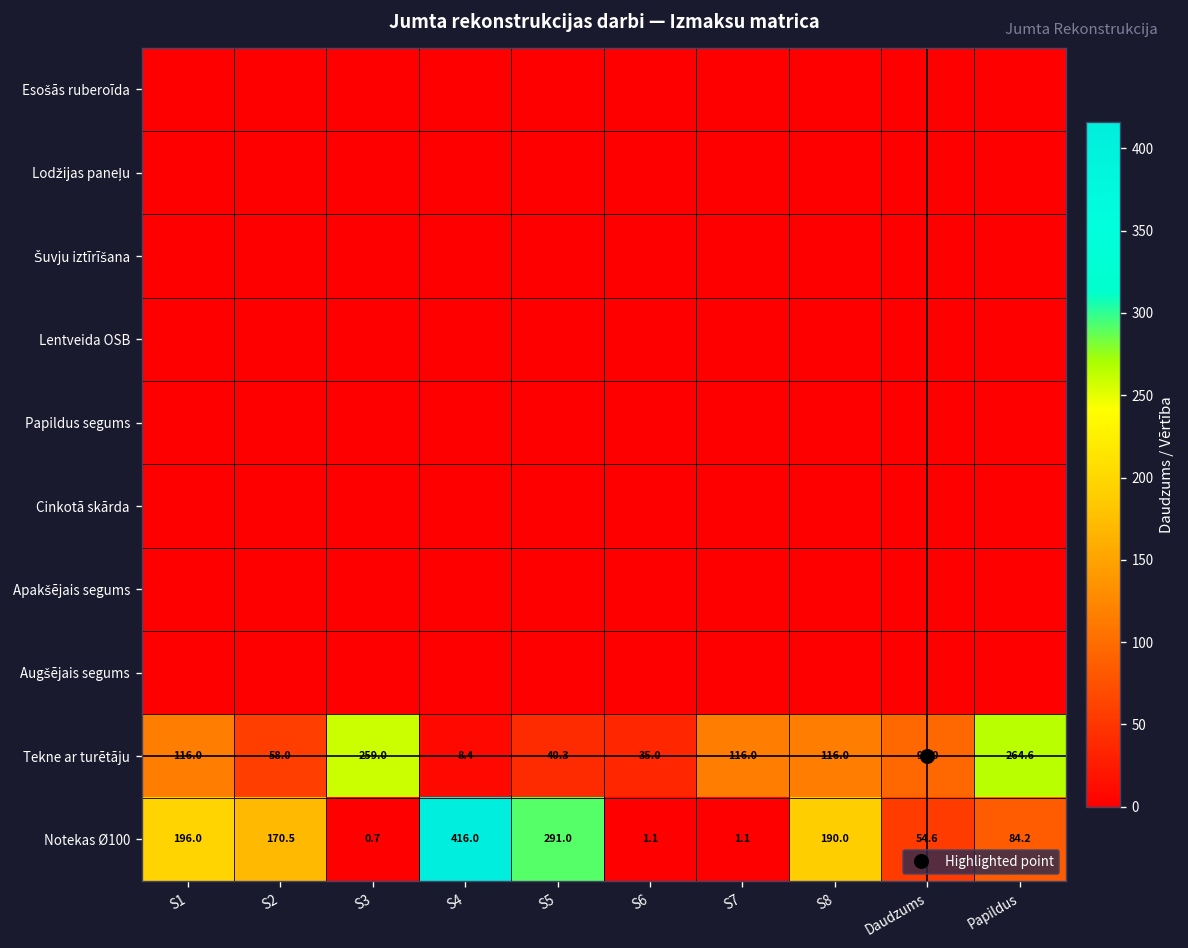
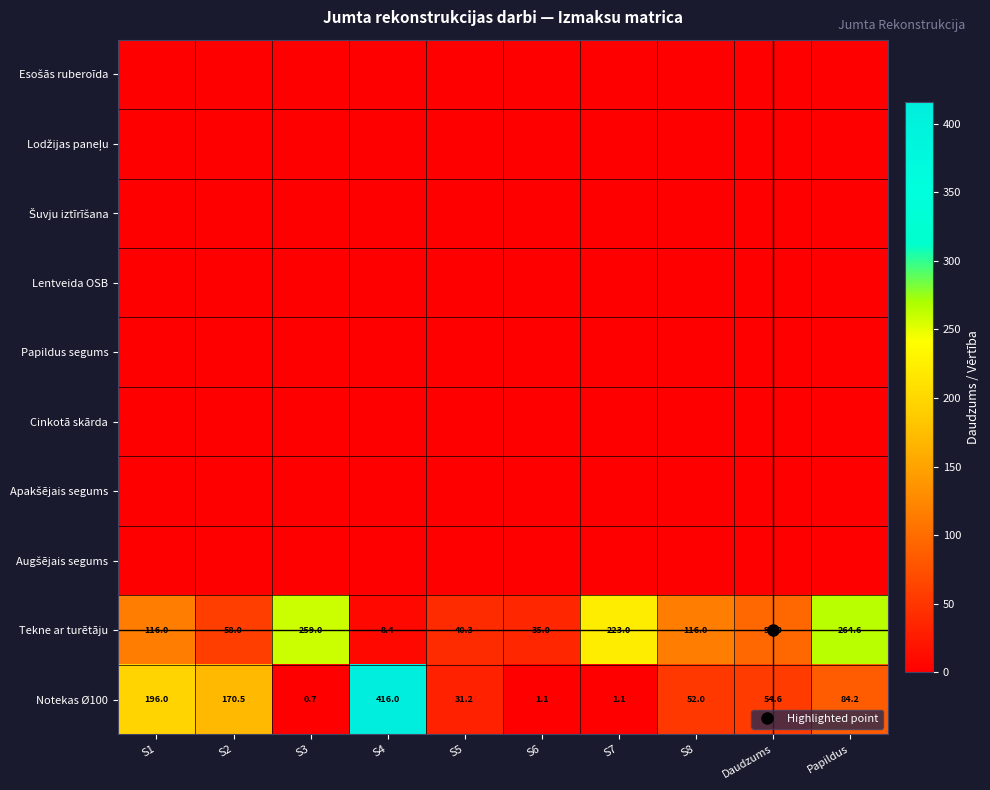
  {
    "Tekne ar turētāju": {
      "S1": 116.0,
      "S2": 58.0,
      "S3": 259.0,
      "S4": 8.4,
      "S5": 40.3,
      "S6": 35.0,
-     "S7": 116.0,
+     "S7": 223.0,
      "S8": 116.0,
      "Papildus": 264.6
    },
    "Notekas Ø100": {
      "S1": 196.0,
      "S2": 170.5,
      "S3": 0.7,
      "S4": 416.0,
-     "S5": 291.0,
+     "S5": 31.2,
      "S6": 1.1,
      "S7": 1.1,
-     "S8": 190.0,
+     "S8": 52.0,
      "Daudzums": 54.6,
      "Papildus": 84.2
    }
  }
